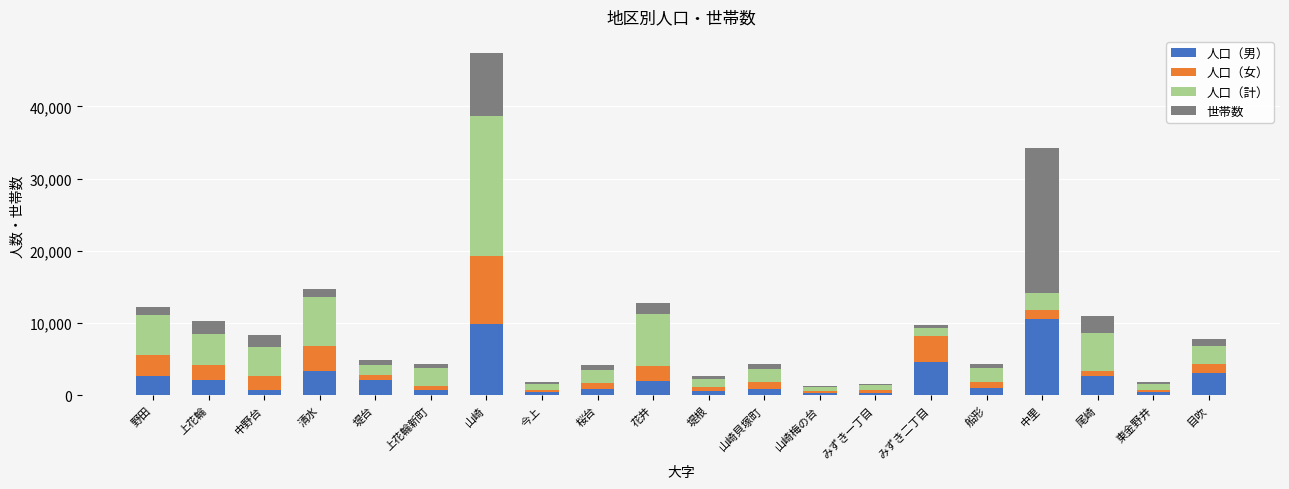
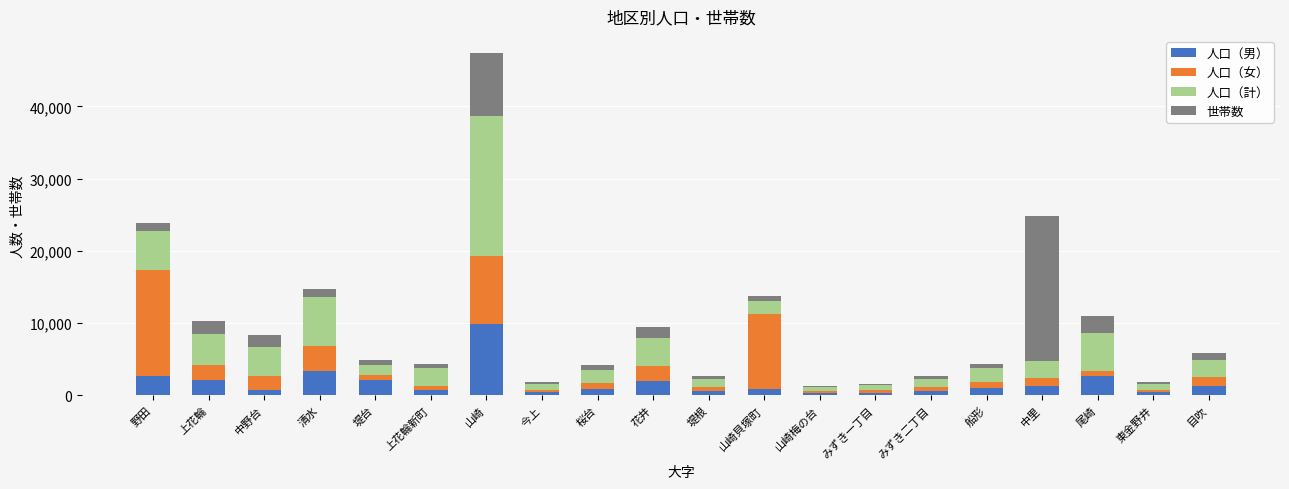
  {
    "人口（男）": {
      "野田": "3,000",
      "上花輪": "2,000",
      "中野台": "1,000",
      "清水": "3,000",
      "堤台": "2,000",
      "上花輪新町": "1,000",
      "山崎": "10,000",
      "今上": "0",
      "桜台": "1,000",
      "花井": "2,000",
      "堤根": "1,000",
      "山崎貝塚町": "1,000",
-     "みずき二丁目": "5,000",
+     "みずき二丁目": "1,000",
      "船形": "1,000",
-     "中里": "11,000",
+     "中里": "1,000",
      "尾崎": "3,000",
      "東金野井": "0",
-     "目吹": "3,000"
+     "目吹": "1,000"
    },
    "人口（女）": {
-     "野田": "3,000",
+     "野田": "15,000",
      "上花輪": "2,000",
      "中野台": "2,000",
      "清水": "3,000",
      "堤台": "1,000",
      "上花輪新町": "1,000",
      "山崎": "9,000",
      "今上": "0",
      "桜台": "1,000",
      "花井": "2,000",
      "堤根": "1,000",
-     "山崎貝塚町": "1,000",
-     "みずき二丁目": "4,000",
+     "山崎貝塚町": "10,000",
+     "みずき二丁目": "1,000",
      "船形": "1,000",
      "中里": "1,000",
      "尾崎": "1,000",
      "東金野井": "0",
      "目吹": "1,000"
    },
    "人口（計）": {
      "野田": "6,000",
      "上花輪": "4,000",
      "中野台": "4,000",
      "清水": "7,000",
      "堤台": "1,000",
      "上花輪新町": "2,000",
      "山崎": "19,000",
      "今上": "1,000",
      "桜台": "2,000",
-     "花井": "7,000",
+     "花井": "4,000",
      "堤根": "1,000",
      "山崎貝塚町": "2,000",
      "山崎梅の台": "1,000",
      "みずき一丁目": "1,000",
      "みずき二丁目": "1,000",
      "船形": "2,000",
      "中里": "2,000",
      "尾崎": "5,000",
      "東金野井": "1,000",
      "目吹": "2,000"
    },
    "世帯数": {
      "野田": "1,000",
      "上花輪": "2,000",
      "中野台": "2,000",
      "清水": "1,000",
      "堤台": "1,000",
      "上花輪新町": "1,000",
      "山崎": "9,000",
      "桜台": "1,000",
      "花井": "2,000",
      "堤根": "0",
      "山崎貝塚町": "1,000",
      "みずき二丁目": "0",
      "船形": "1,000",
      "中里": "20,000",
      "尾崎": "2,000",
      "目吹": "1,000"
    }
  }
